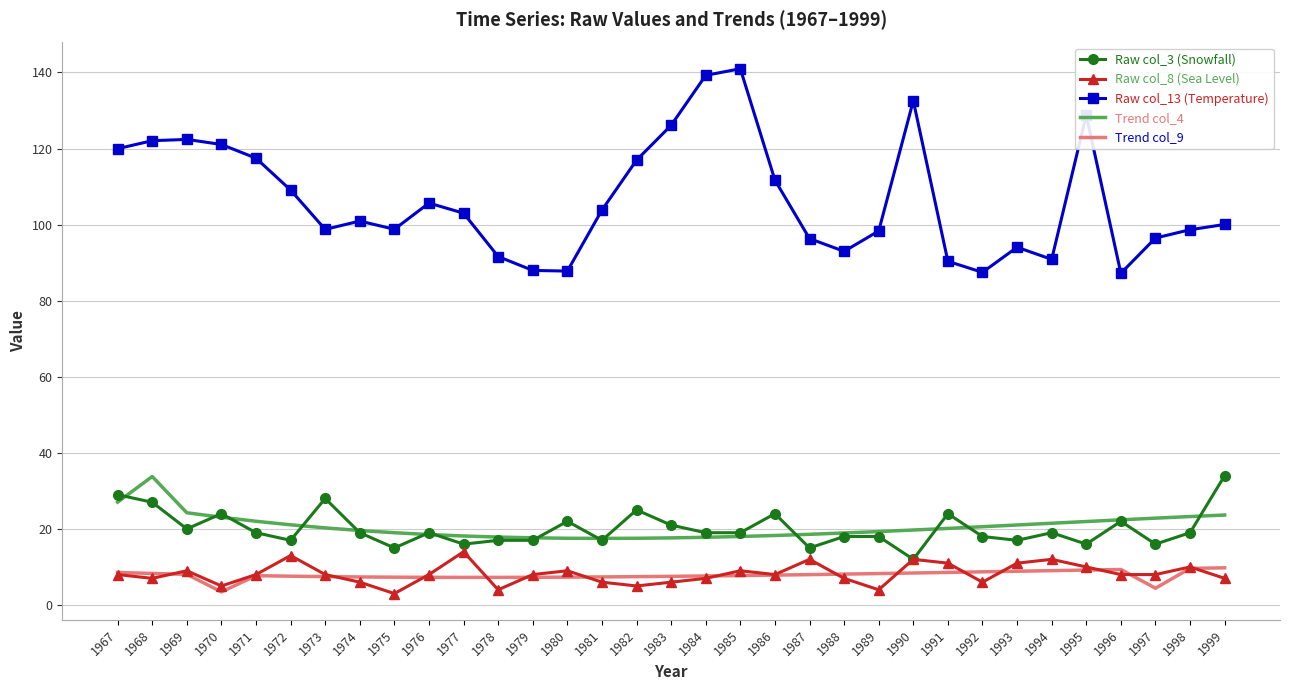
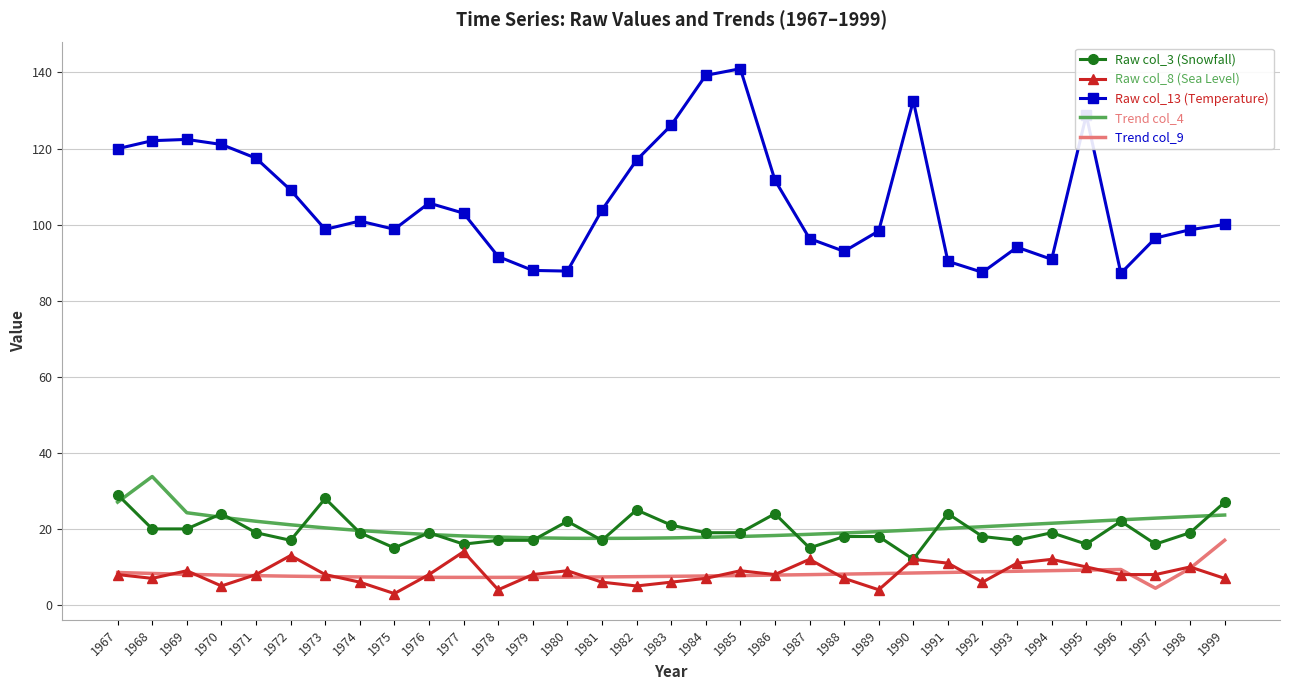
  {
    "Raw col_3 (Snowfall)": {
      "1967": 29,
-     "1968": 27,
+     "1968": 20,
      "1969": 20,
      "1970": 24,
      "1971": 19,
      "1972": 17,
      "1973": 28,
      "1975": 15,
      "1977": 16,
      "1978": 17,
      "1980": 22,
      "1982": 25,
      "1983": 21,
      "1984": 19,
      "1985": 19,
      "1986": 24,
      "1987": 15,
      "1988": 18,
      "1989": 18,
      "1991": 24,
      "1992": 18,
      "1993": 17,
      "1994": 19,
      "1995": 16,
      "1997": 16,
      "1998": 19,
-     "1999": 34
+     "1999": 27
    },
    "Raw col_8 (Sea Level)": {
      "1968": 7,
      "1969": 9,
      "1970": 5,
      "1972": 13,
      "1974": 6,
      "1975": 3,
      "1976": 8,
      "1977": 14,
      "1978": 4,
      "1979": 8,
      "1980": 9,
      "1981": 6,
      "1982": 5,
      "1983": 6,
      "1985": 9,
      "1987": 12,
      "1988": 7,
      "1989": 4,
      "1991": 11,
      "1992": 6,
      "1993": 11,
      "1994": 12,
      "1995": 10,
      "1996": 8,
      "1997": 8,
      "1999": 7
    },
    "Raw col_13 (Temperature)": {
      "1967": 120,
      "1968": 122,
      "1969": 122,
      "1970": 121,
      "1971": 117,
      "1972": 109,
      "1973": 99,
      "1974": 101,
      "1975": 99,
      "1976": 106,
      "1977": 103,
      "1978": 92,
      "1979": 88,
      "1980": 88,
      "1981": 104,
      "1982": 117,
      "1983": 126,
      "1984": 139,
      "1985": 141,
      "1986": 112,
      "1987": 96,
      "1988": 93,
      "1989": 98,
      "1990": 133,
      "1991": 90,
      "1992": 87,
      "1993": 94,
      "1994": 91,
      "1996": 87,
      "1997": 96,
      "1998": 99,
      "1999": 100
    },
    "Trend col_4": {
      "1967": 27,
      "1968": 34,
      "1969": 24,
      "1970": 23,
      "1971": 22,
      "1972": 21,
      "1973": 20,
      "1975": 19,
      "1977": 18,
      "1978": 18,
      "1980": 18,
      "1982": 18,
      "1983": 18,
      "1984": 18,
      "1985": 18,
      "1986": 18,
      "1987": 19,
      "1988": 19,
      "1989": 19,
      "1990": 20,
      "1991": 20,
      "1992": 21,
      "1993": 21,
      "1994": 21,
      "1995": 22,
      "1997": 23,
      "1998": 23,
      "1999": 24
    },
    "Trend col_9": {
      "1968": 8,
      "1969": 8,
-     "1970": 3,
+     "1970": 8,
      "1972": 8,
      "1974": 7,
      "1975": 7,
      "1976": 7,
      "1977": 7,
      "1978": 7,
      "1979": 7,
      "1980": 7,
      "1981": 7,
      "1982": 7,
      "1983": 8,
      "1985": 8,
      "1987": 8,
      "1988": 8,
      "1989": 8,
      "1990": 8,
      "1991": 9,
      "1992": 9,
      "1993": 9,
      "1994": 9,
      "1995": 9,
      "1996": 9,
      "1997": 4,
-     "1999": 10
+     "1999": 17
    }
  }
